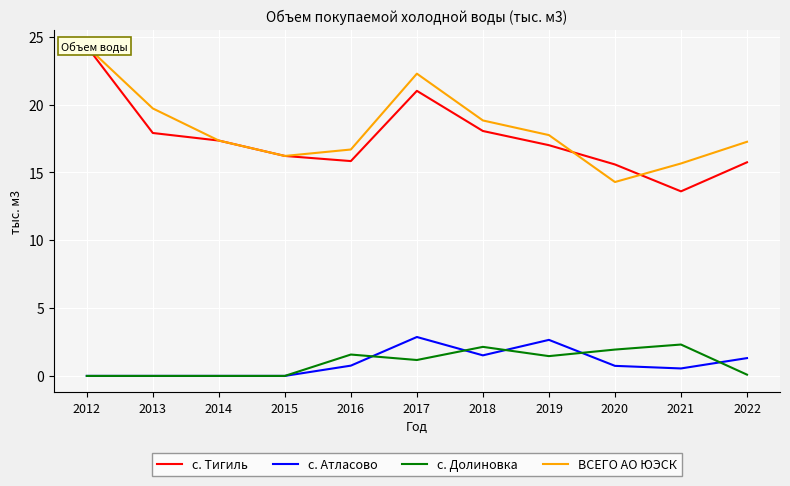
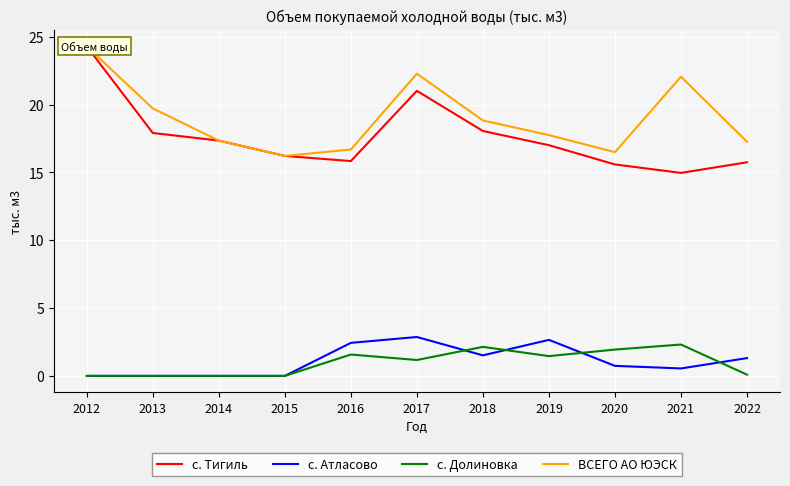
  {
    "с. Тигиль": {
      "2013": 17.9,
      "2016": 15.8,
      "2017": 21.0,
      "2018": 18.1,
      "2019": 17.0,
      "2020": 15.6,
-     "2021": 13.6,
+     "2021": 15.0,
      "2022": 15.7
    },
    "с. Атласово": {
-     "2016": 0.8,
+     "2016": 2.4,
      "2017": 2.9,
      "2018": 1.5,
      "2019": 2.7,
      "2020": 0.7,
      "2021": 0.5,
      "2022": 1.3
    },
    "с. Долиновка": {
      "2016": 1.6,
      "2017": 1.2,
      "2018": 2.1,
      "2019": 1.5,
      "2020": 1.9,
      "2021": 2.3,
      "2022": 0.1
    },
    "ВСЕГО АО ЮЭСК": {
      "2013": 19.7,
      "2016": 16.7,
      "2017": 22.3,
      "2018": 18.8,
      "2019": 17.7,
-     "2020": 14.3,
-     "2021": 15.7,
+     "2020": 16.5,
+     "2021": 22.1,
      "2022": 17.3
    }
  }
